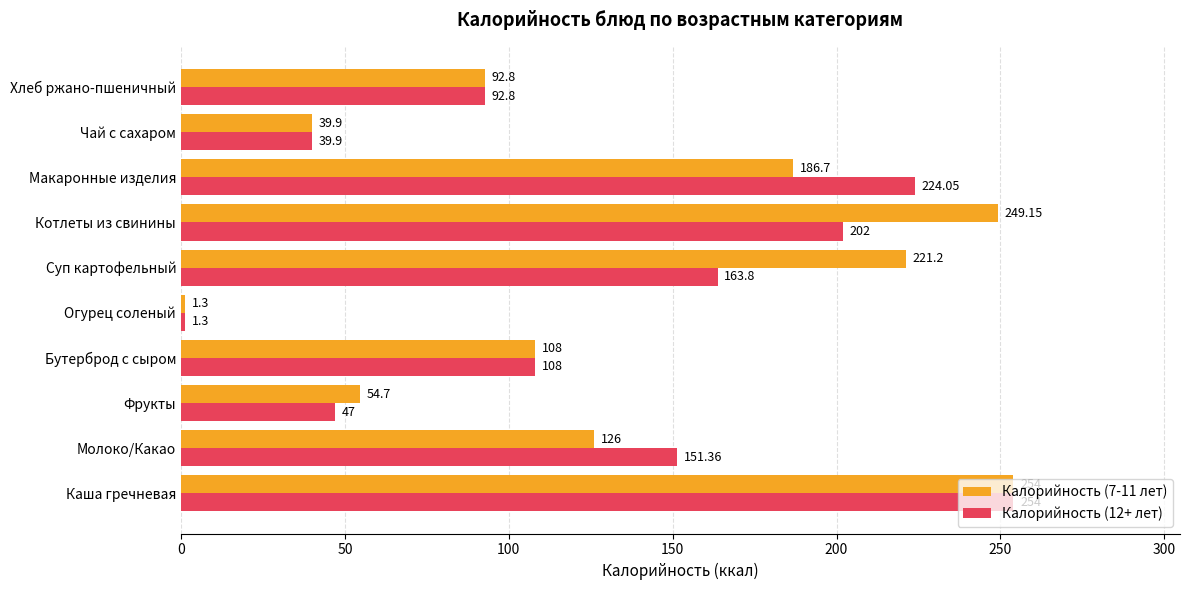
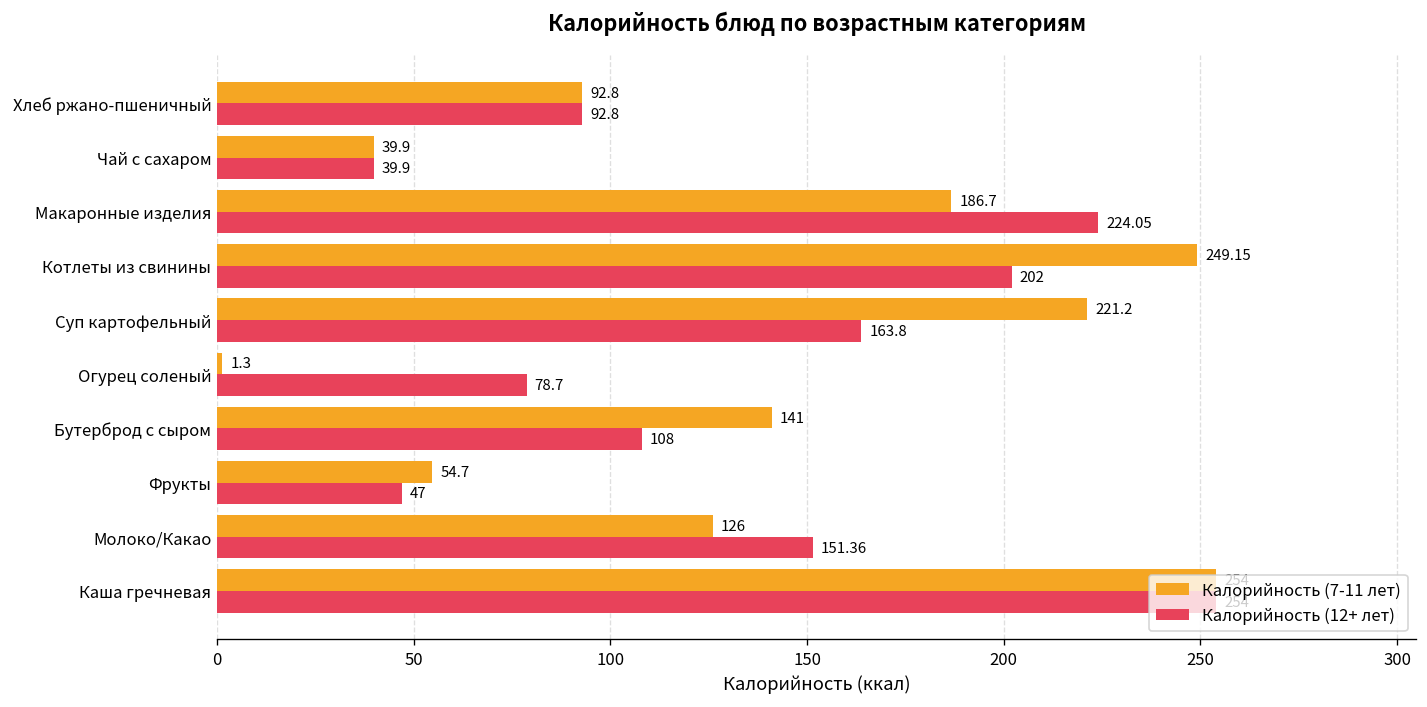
  {
    "Калорийность (7-11 лет)": {
      "Хлеб ржано-пшеничный": 92.8,
      "Чай с сахаром": 39.9,
      "Макаронные изделия": 186.7,
      "Котлеты из свинины": 249.15,
      "Суп картофельный": 221.2,
      "Огурец соленый": 1.3,
-     "Бутерброд с сыром": 108,
+     "Бутерброд с сыром": 141,
      "Фрукты": 54.7,
      "Молоко/Какао": 126
    },
    "Калорийность (12+ лет)": {
      "Хлеб ржано-пшеничный": 92.8,
      "Чай с сахаром": 39.9,
      "Макаронные изделия": 224.05,
      "Котлеты из свинины": 202,
      "Суп картофельный": 163.8,
-     "Огурец соленый": 1.3,
+     "Огурец соленый": 78.7,
      "Бутерброд с сыром": 108,
      "Фрукты": 47,
      "Молоко/Какао": 151.36
    }
  }
